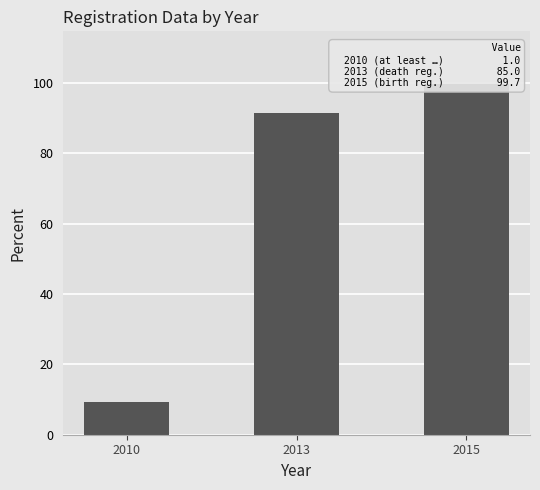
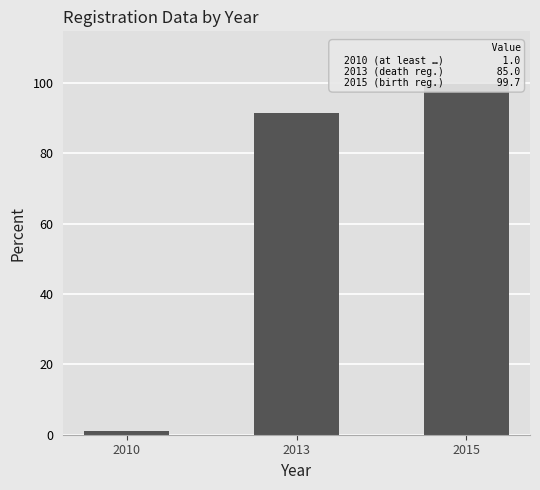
  {
-   "2010": 9,
+   "2010": 1,
    "2013": 92
  }
